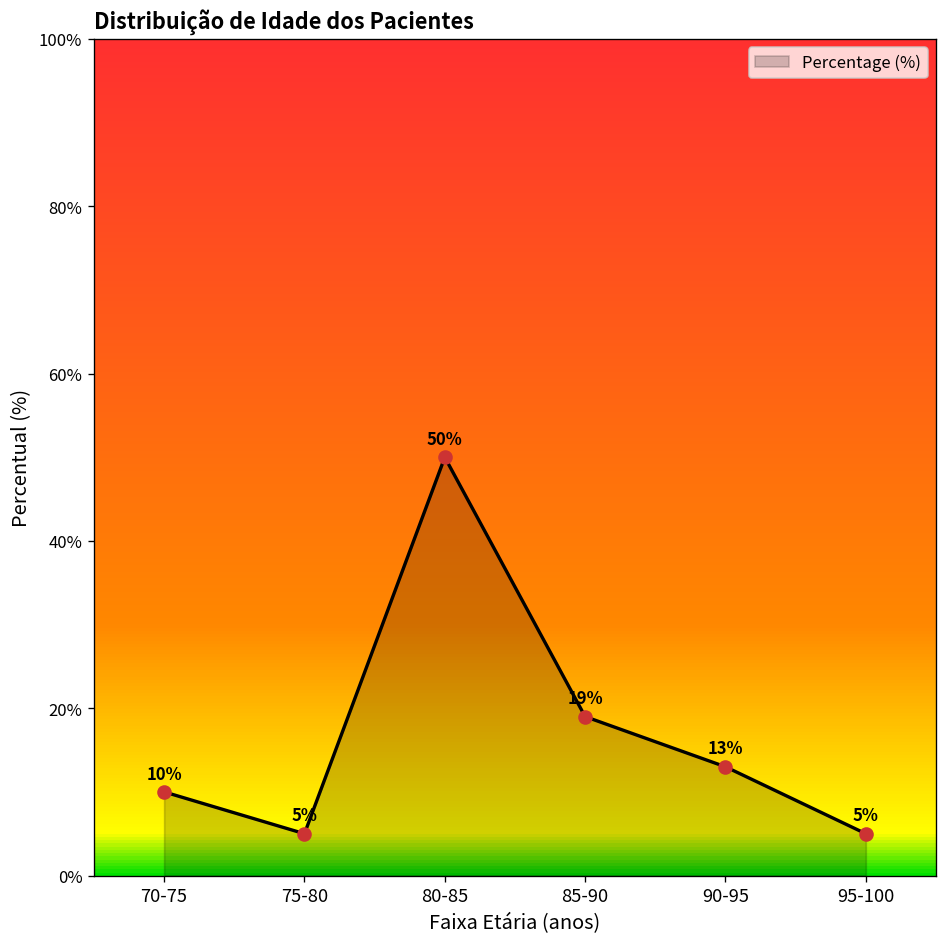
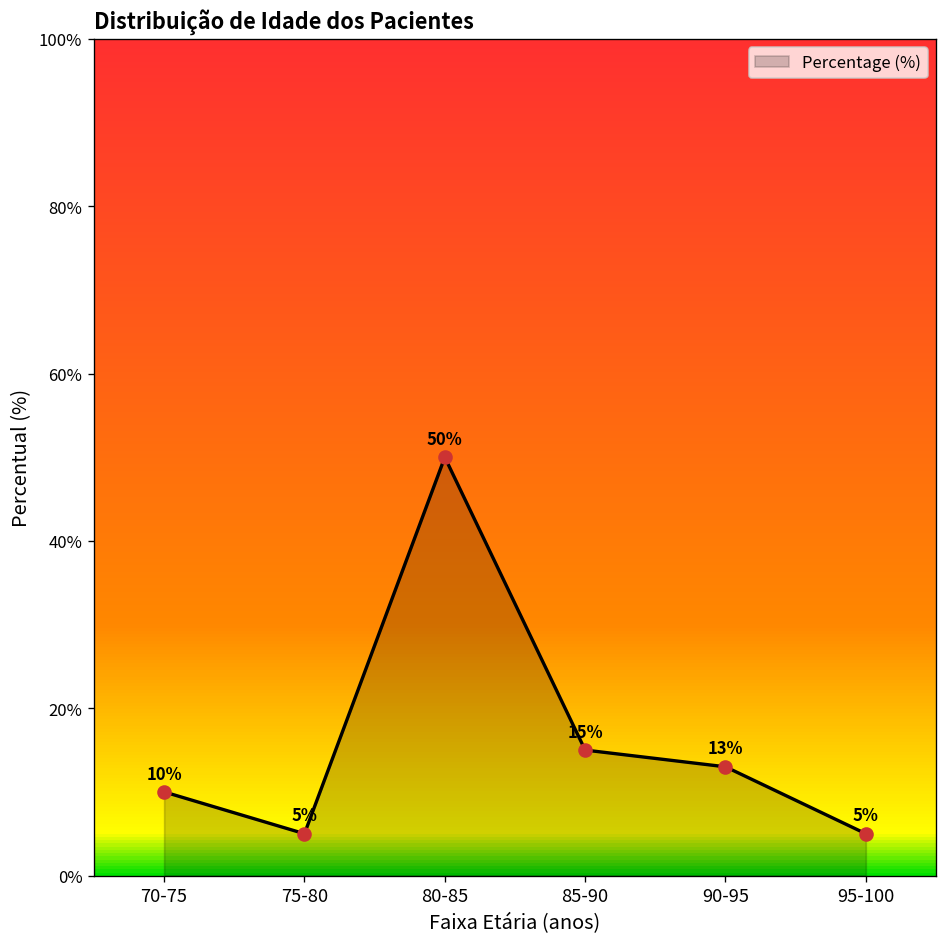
  {
    "70-75": "10%",
    "75-80": "5%",
    "80-85": "50%",
-   "85-90": "19%",
+   "85-90": "15%",
    "90-95": "13%",
    "95-100": "5%"
  }
